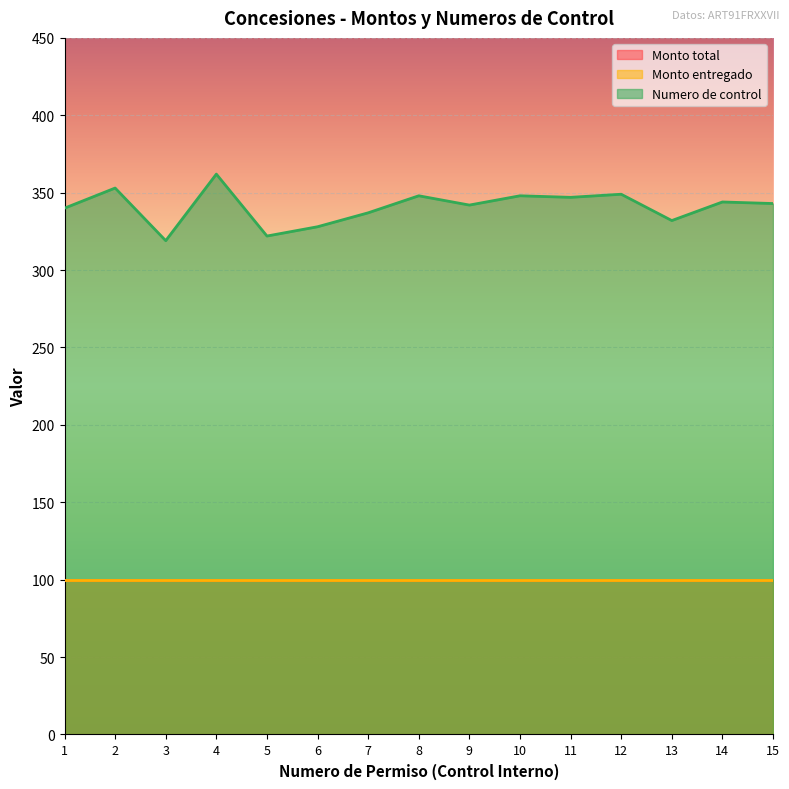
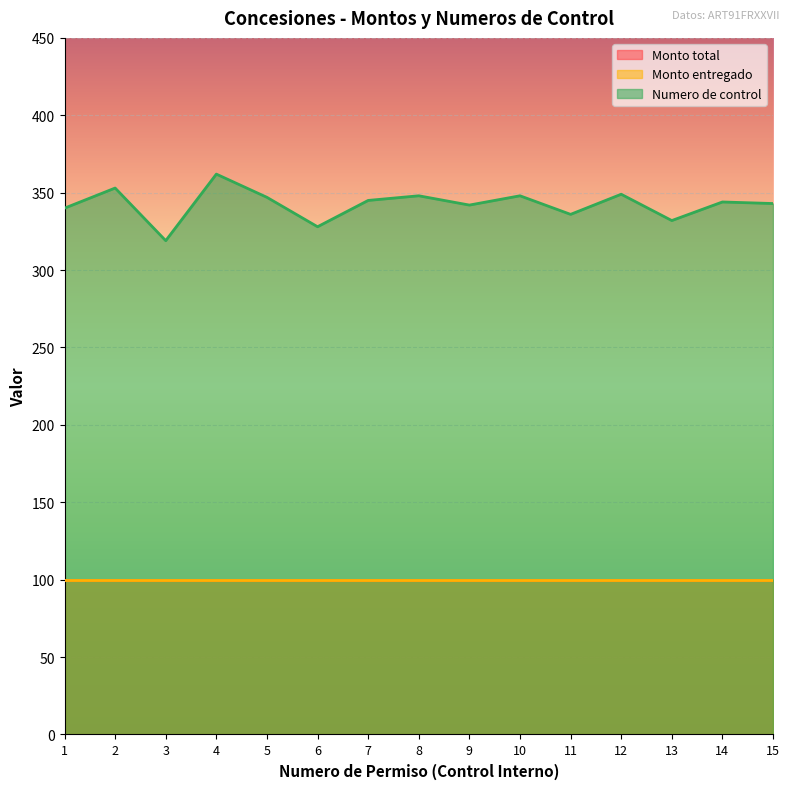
  {
    "Monto entregado": {
      "1": 100,
      "2": 100,
      "3": 100,
      "4": 100,
      "5": 100,
      "6": 100,
      "7": 100,
      "8": 100,
      "9": 100,
      "10": 100,
      "11": 100,
      "12": 100,
      "13": 100,
      "14": 100,
      "15": 100
    },
    "Numero de control": {
      "1": 340,
      "2": 353,
      "3": 319,
      "4": 362,
-     "5": 322,
+     "5": 347,
      "6": 328,
-     "7": 337,
+     "7": 345,
      "8": 348,
      "9": 342,
      "10": 348,
-     "11": 347,
+     "11": 336,
      "12": 349,
      "13": 332,
      "14": 344,
      "15": 343
    }
  }
